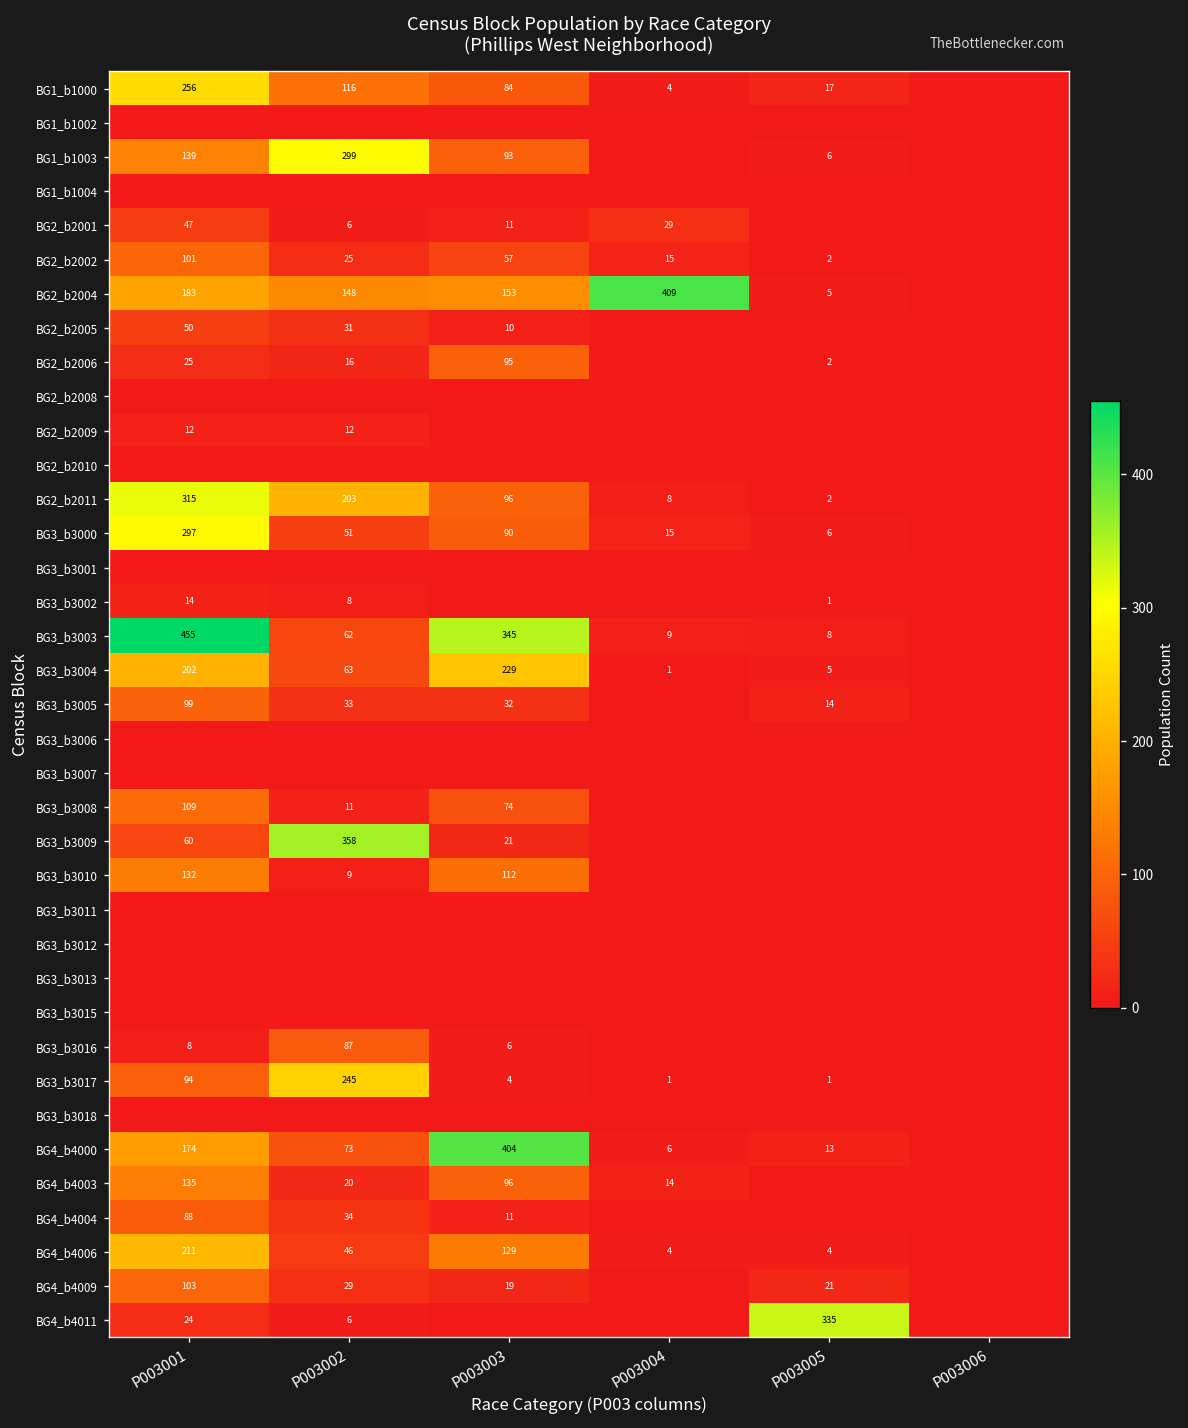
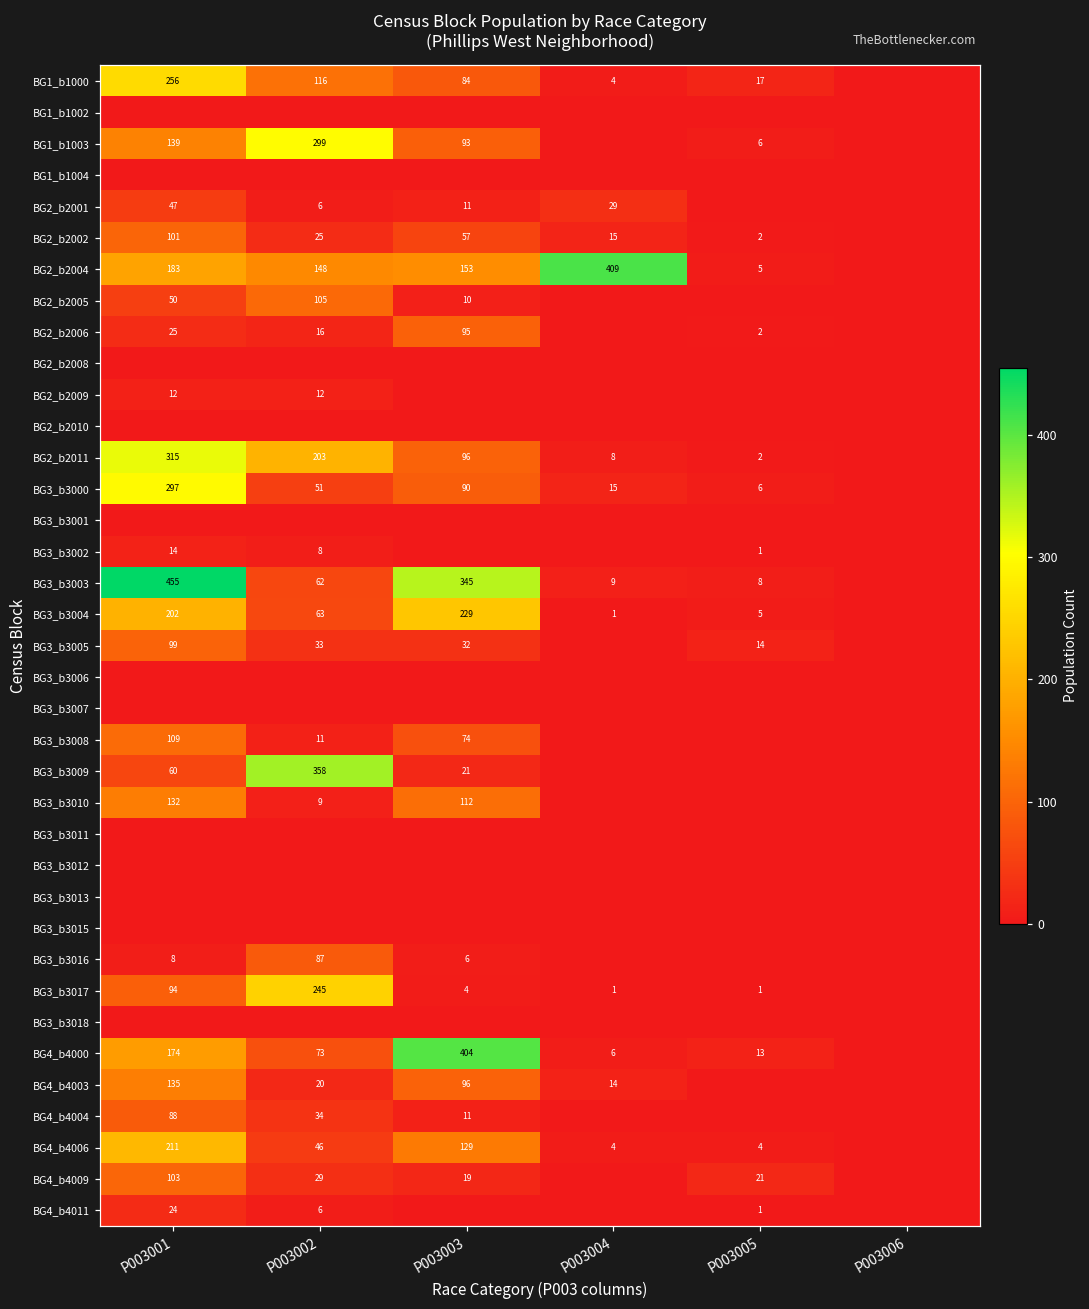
  {
    "BG1_b1000": {
      "P003001": 256,
      "P003002": 116,
      "P003003": 84,
      "P003004": 4,
      "P003005": 17
    },
    "BG1_b1003": {
      "P003001": 139,
      "P003002": 299,
      "P003003": 93,
      "P003005": 6
    },
    "BG2_b2001": {
      "P003001": 47,
      "P003002": 6,
      "P003003": 11,
      "P003004": 29
    },
    "BG2_b2002": {
      "P003001": 101,
      "P003002": 25,
      "P003003": 57,
      "P003004": 15,
      "P003005": 2
    },
    "BG2_b2004": {
      "P003001": 183,
      "P003002": 148,
      "P003003": 153,
      "P003004": 409,
      "P003005": 5
    },
    "BG2_b2005": {
      "P003001": 50,
-     "P003002": 31,
+     "P003002": 105,
      "P003003": 10
    },
    "BG2_b2006": {
      "P003001": 25,
      "P003002": 16,
      "P003003": 95,
      "P003005": 2
    },
    "BG2_b2009": {
      "P003001": 12,
      "P003002": 12
    },
    "BG2_b2011": {
      "P003001": 315,
      "P003002": 203,
      "P003003": 96,
      "P003004": 8,
      "P003005": 2
    },
    "BG3_b3000": {
      "P003001": 297,
      "P003002": 51,
      "P003003": 90,
      "P003004": 15,
      "P003005": 6
    },
    "BG3_b3002": {
      "P003001": 14,
      "P003002": 8,
      "P003005": 1
    },
    "BG3_b3003": {
      "P003001": 455,
      "P003002": 62,
      "P003003": 345,
      "P003004": 9,
      "P003005": 8
    },
    "BG3_b3004": {
      "P003001": 202,
      "P003002": 63,
      "P003003": 229,
      "P003004": 1,
      "P003005": 5
    },
    "BG3_b3005": {
      "P003001": 99,
      "P003002": 33,
      "P003003": 32,
      "P003005": 14
    },
    "BG3_b3008": {
      "P003001": 109,
      "P003002": 11,
      "P003003": 74
    },
    "BG3_b3009": {
      "P003001": 60,
      "P003002": 358,
      "P003003": 21
    },
    "BG3_b3010": {
      "P003001": 132,
      "P003002": 9,
      "P003003": 112
    },
    "BG3_b3016": {
      "P003001": 8,
      "P003002": 87,
      "P003003": 6
    },
    "BG3_b3017": {
      "P003001": 94,
      "P003002": 245,
      "P003003": 4,
      "P003004": 1,
      "P003005": 1
    },
    "BG4_b4000": {
      "P003001": 174,
      "P003002": 73,
      "P003003": 404,
      "P003004": 6,
      "P003005": 13
    },
    "BG4_b4003": {
      "P003001": 135,
      "P003002": 20,
      "P003003": 96,
      "P003004": 14
    },
    "BG4_b4004": {
      "P003001": 88,
      "P003002": 34,
      "P003003": 11
    },
    "BG4_b4006": {
      "P003001": 211,
      "P003002": 46,
      "P003003": 129,
      "P003004": 4,
      "P003005": 4
    },
    "BG4_b4009": {
      "P003001": 103,
      "P003002": 29,
      "P003003": 19,
      "P003005": 21
    },
    "BG4_b4011": {
      "P003001": 24,
      "P003002": 6,
-     "P003005": 335
+     "P003005": 1
    }
  }
